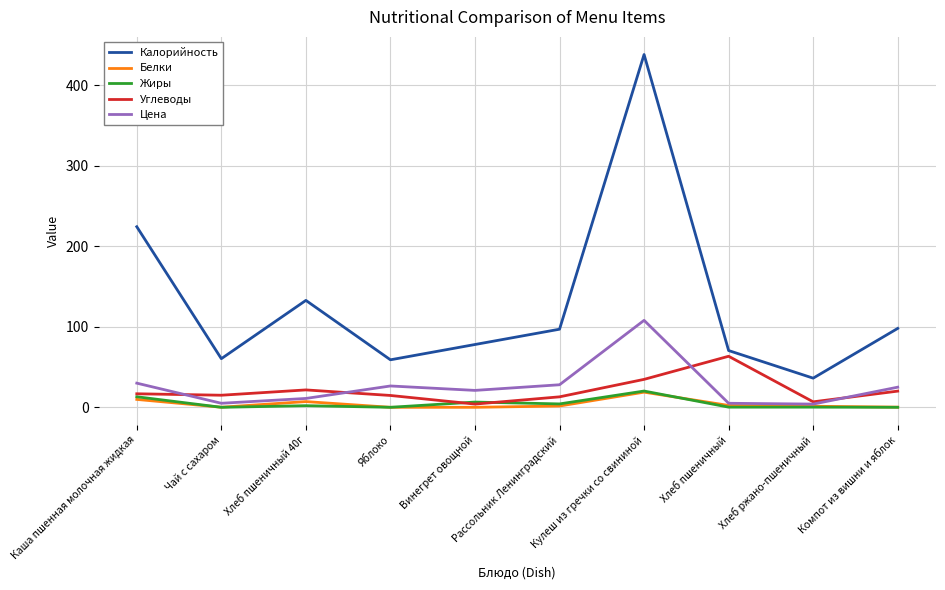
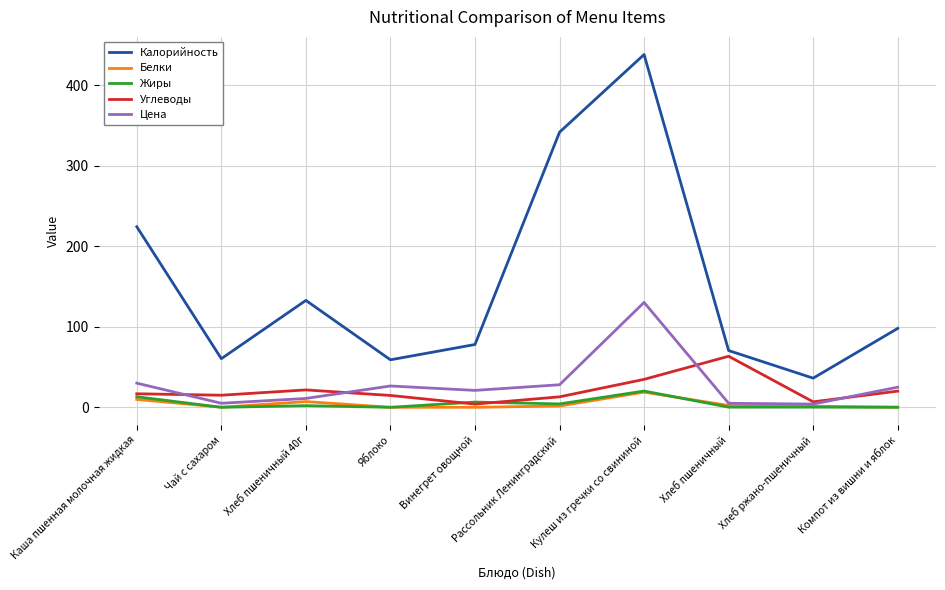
  {
    "Калорийность": {
      "Каша пшенная молочная жидкая": 220,
      "Чай с сахаром": 60,
      "Хлеб пшеничный 40г": 130,
      "Яблоко": 60,
      "Винегрет овощной": 80,
-     "Рассольник Ленинградский": 100,
+     "Рассольник Ленинградский": 340,
      "Кулеш из гречки со свининой": 440,
      "Хлеб пшеничный": 70,
      "Хлеб ржано-пшеничный": 40,
      "Компот из вишни и яблок": 100
    },
    "Белки": {
      "Каша пшенная молочная жидкая": 10,
      "Хлеб пшеничный 40г": 10,
      "Винегрет овощной": 0
    },
    "Жиры": {
      "Каша пшенная молочная жидкая": 10,
      "Хлеб пшеничный 40г": 0
    },
    "Углеводы": {
      "Каша пшенная молочная жидкая": 20,
      "Чай с сахаром": 20,
      "Хлеб пшеничный 40г": 20,
      "Яблоко": 10,
      "Рассольник Ленинградский": 10,
      "Кулеш из гречки со свининой": 30,
      "Хлеб пшеничный": 60,
      "Компот из вишни и яблок": 20
    },
    "Цена": {
      "Каша пшенная молочная жидкая": 30,
      "Чай с сахаром": 10,
      "Хлеб пшеничный 40г": 10,
      "Яблоко": 30,
      "Винегрет овощной": 20,
      "Рассольник Ленинградский": 30,
-     "Кулеш из гречки со свининой": 110,
+     "Кулеш из гречки со свининой": 130,
      "Компот из вишни и яблок": 30
    }
  }
